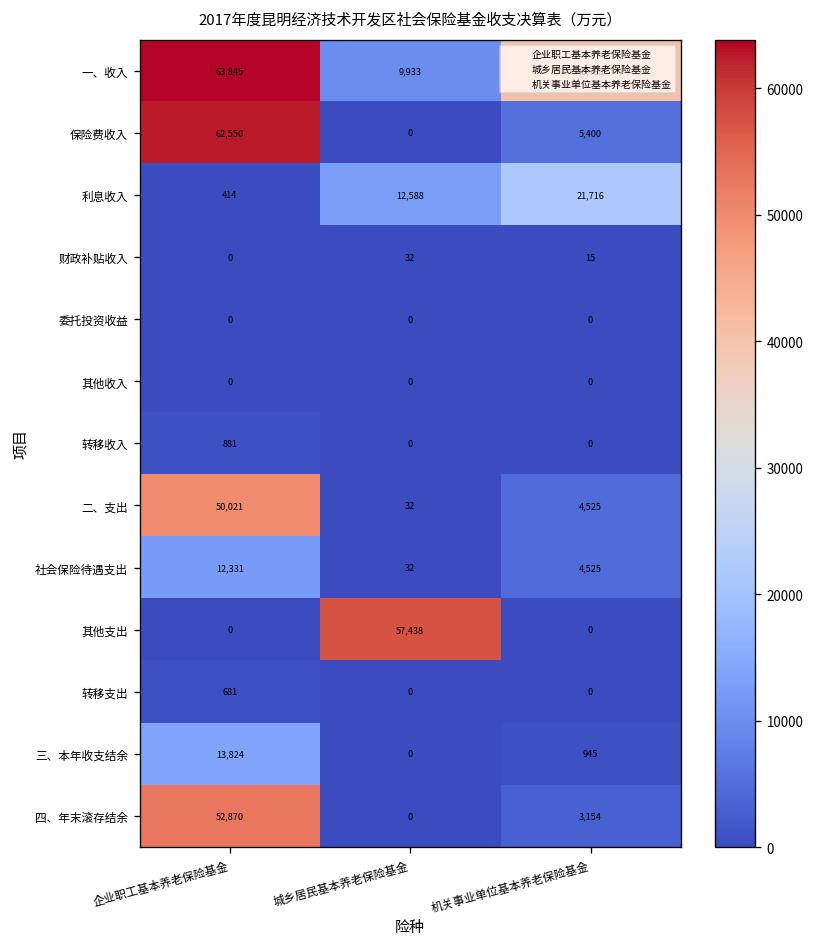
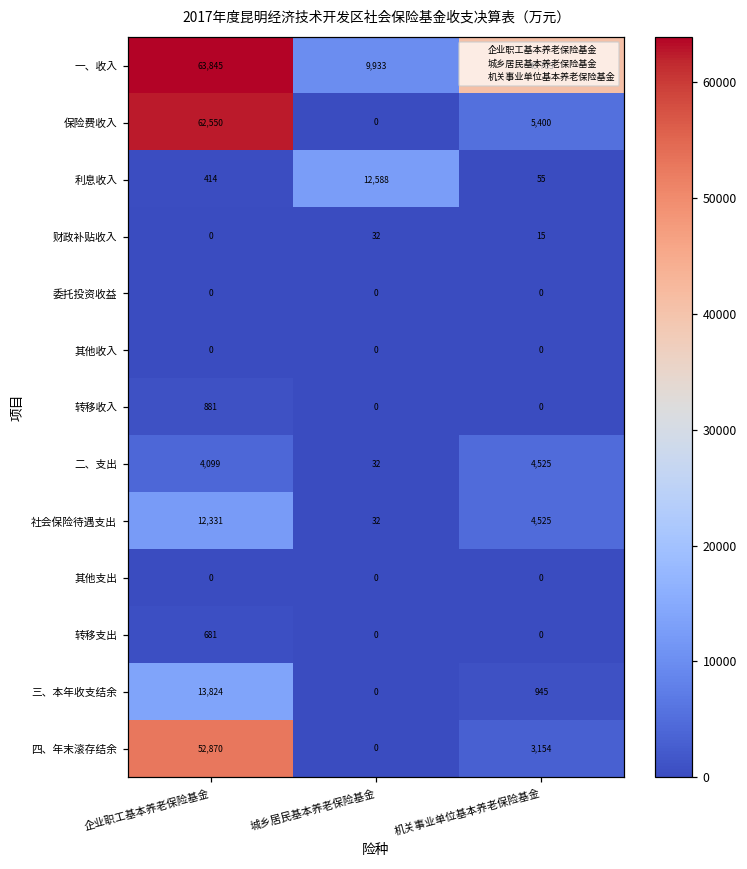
  {
    "一、收入": {
      "企业职工基本养老保险基金": "63,845",
      "城乡居民基本养老保险基金": "9,933"
    },
    "保险费收入": {
      "企业职工基本养老保险基金": "62,550",
      "城乡居民基本养老保险基金": "0",
      "机关事业单位基本养老保险基金": "5,400"
    },
    "利息收入": {
      "企业职工基本养老保险基金": "414",
      "城乡居民基本养老保险基金": "12,588",
-     "机关事业单位基本养老保险基金": "21,716"
+     "机关事业单位基本养老保险基金": "55"
    },
    "财政补贴收入": {
      "企业职工基本养老保险基金": "0",
      "城乡居民基本养老保险基金": "32",
      "机关事业单位基本养老保险基金": "15"
    },
    "委托投资收益": {
      "企业职工基本养老保险基金": "0",
      "城乡居民基本养老保险基金": "0",
      "机关事业单位基本养老保险基金": "0"
    },
    "其他收入": {
      "企业职工基本养老保险基金": "0",
      "城乡居民基本养老保险基金": "0",
      "机关事业单位基本养老保险基金": "0"
    },
    "转移收入": {
      "企业职工基本养老保险基金": "881",
      "城乡居民基本养老保险基金": "0",
      "机关事业单位基本养老保险基金": "0"
    },
    "二、支出": {
-     "企业职工基本养老保险基金": "50,021",
+     "企业职工基本养老保险基金": "4,099",
      "城乡居民基本养老保险基金": "32",
      "机关事业单位基本养老保险基金": "4,525"
    },
    "社会保险待遇支出": {
      "企业职工基本养老保险基金": "12,331",
      "城乡居民基本养老保险基金": "32",
      "机关事业单位基本养老保险基金": "4,525"
    },
    "其他支出": {
      "企业职工基本养老保险基金": "0",
-     "城乡居民基本养老保险基金": "57,438",
+     "城乡居民基本养老保险基金": "0",
      "机关事业单位基本养老保险基金": "0"
    },
    "转移支出": {
      "企业职工基本养老保险基金": "681",
      "城乡居民基本养老保险基金": "0",
      "机关事业单位基本养老保险基金": "0"
    },
    "三、本年收支结余": {
      "企业职工基本养老保险基金": "13,824",
      "城乡居民基本养老保险基金": "0",
      "机关事业单位基本养老保险基金": "945"
    },
    "四、年末滚存结余": {
      "企业职工基本养老保险基金": "52,870",
      "城乡居民基本养老保险基金": "0",
      "机关事业单位基本养老保险基金": "3,154"
    }
  }
